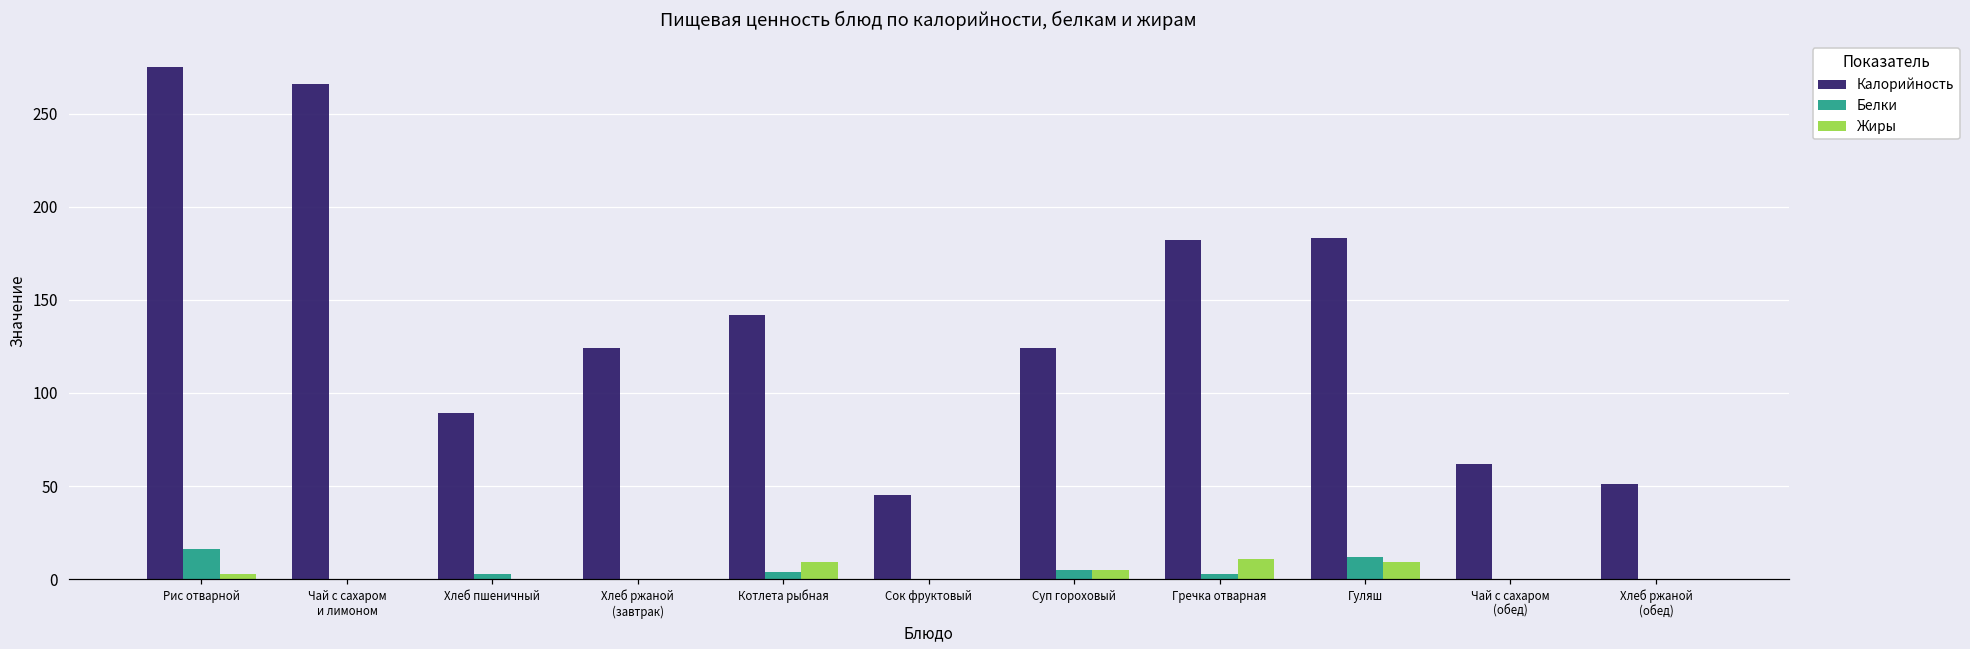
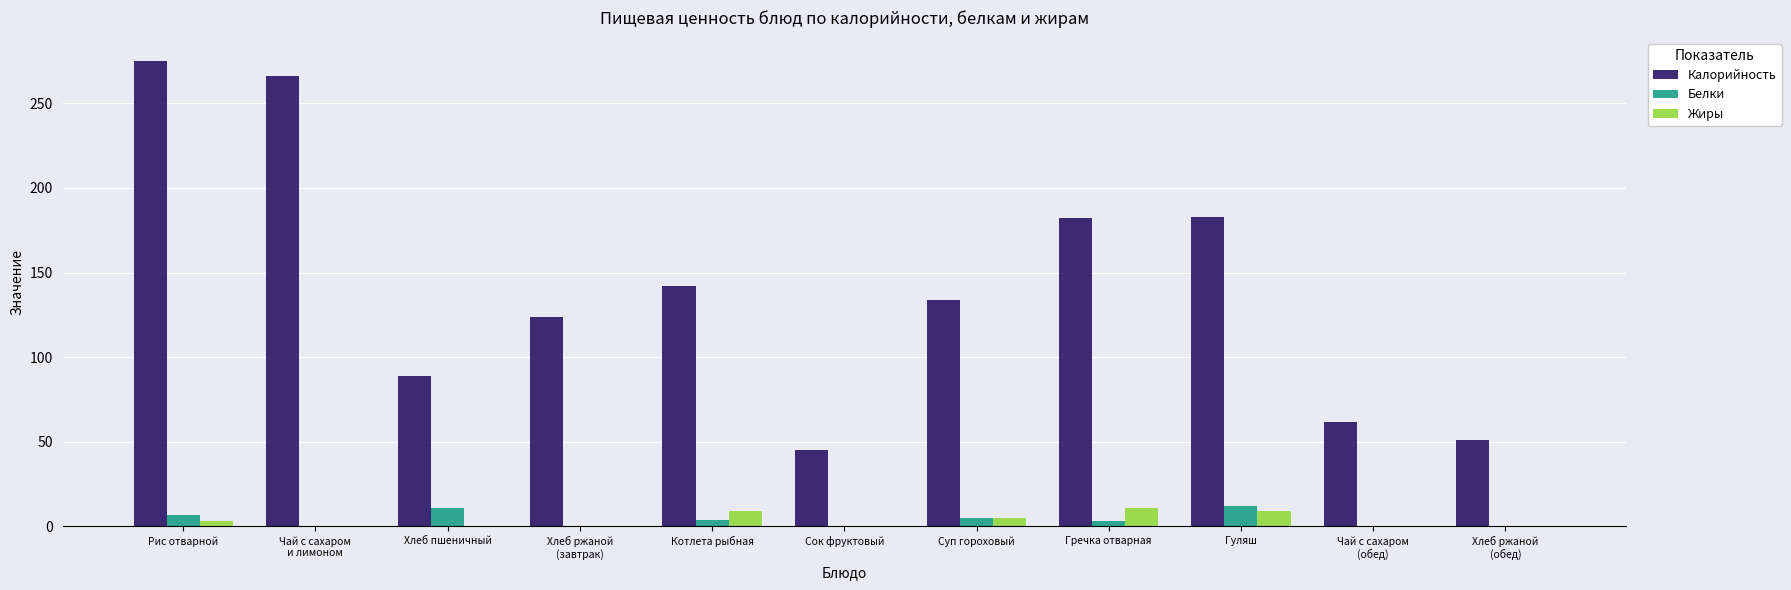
  {
    "Калорийность": {
      "Рис отварной": 275,
      "Чай с сахаром и лимоном": 266,
      "Хлеб пшеничный": 89,
      "Хлеб ржаной (завтрак)": 124,
      "Котлета рыбная": 142,
      "Сок фруктовый": 45,
-     "Суп гороховый": 124,
+     "Суп гороховый": 134,
      "Гречка отварная": 182,
      "Гуляш": 183,
      "Чай с сахаром (обед)": 62,
      "Хлеб ржаной (обед)": 51
    },
    "Белки": {
-     "Рис отварной": 16,
+     "Рис отварной": 7,
      "Чай с сахаром и лимоном": 0,
-     "Хлеб пшеничный": 3,
+     "Хлеб пшеничный": 11,
      "Хлеб ржаной (завтрак)": 0,
      "Котлета рыбная": 4,
      "Сок фруктовый": 0,
      "Суп гороховый": 5,
      "Гречка отварная": 3,
      "Гуляш": 12,
      "Чай с сахаром (обед)": 0,
      "Хлеб ржаной (обед)": 0
    },
    "Жиры": {
      "Рис отварной": 3,
      "Чай с сахаром и лимоном": 0,
      "Хлеб пшеничный": 0,
      "Хлеб ржаной (завтрак)": 0,
      "Котлета рыбная": 9,
      "Сок фруктовый": 0,
      "Суп гороховый": 5,
      "Гречка отварная": 11,
      "Гуляш": 9,
      "Чай с сахаром (обед)": 0,
      "Хлеб ржаной (обед)": 0
    }
  }
